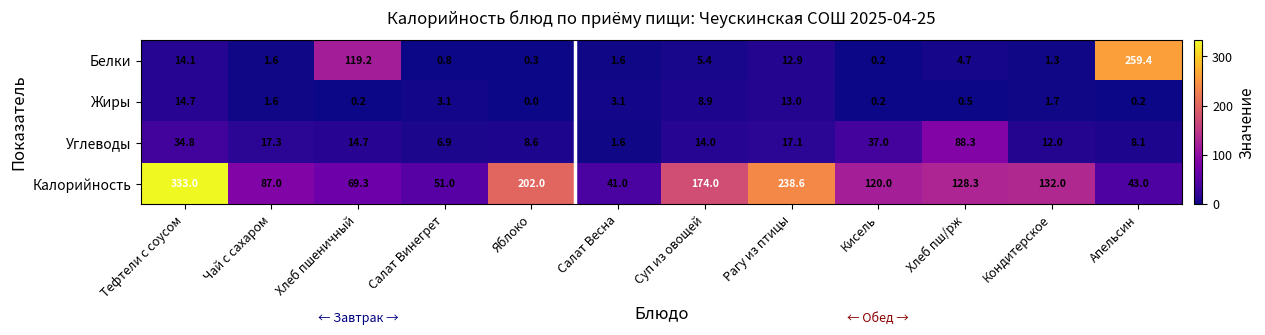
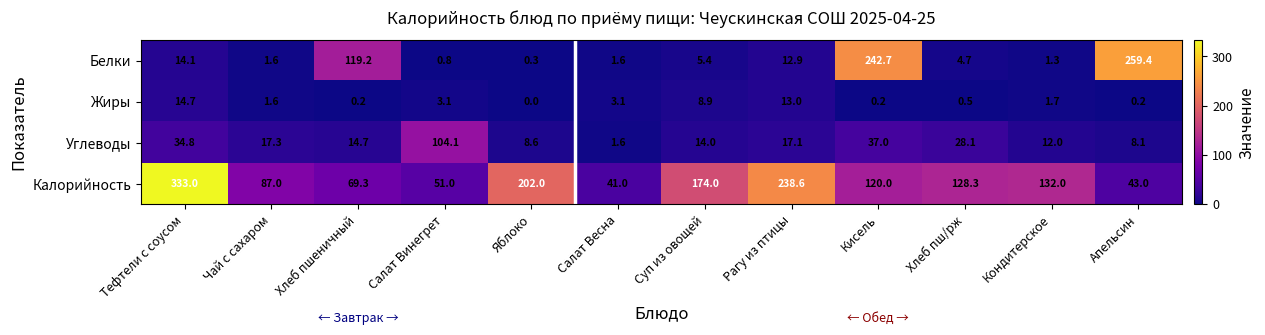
  {
    "Белки": {
      "Тефтели с соусом": 14.1,
      "Чай с сахаром": 1.6,
      "Хлеб пшеничный": 119.2,
      "Салат Винегрет": 0.8,
      "Яблоко": 0.3,
      "Салат Весна": 1.6,
      "Суп из овощей": 5.4,
      "Рагу из птицы": 12.9,
-     "Кисель": 0.2,
+     "Кисель": 242.7,
      "Хлеб пш/рж": 4.7,
      "Кондитерское": 1.3,
      "Апельсин": 259.4
    },
    "Жиры": {
      "Тефтели с соусом": 14.7,
      "Чай с сахаром": 1.6,
      "Хлеб пшеничный": 0.2,
      "Салат Винегрет": 3.1,
      "Яблоко": 0.0,
      "Салат Весна": 3.1,
      "Суп из овощей": 8.9,
      "Рагу из птицы": 13.0,
      "Кисель": 0.2,
      "Хлеб пш/рж": 0.5,
      "Кондитерское": 1.7,
      "Апельсин": 0.2
    },
    "Углеводы": {
      "Тефтели с соусом": 34.8,
      "Чай с сахаром": 17.3,
      "Хлеб пшеничный": 14.7,
-     "Салат Винегрет": 6.9,
+     "Салат Винегрет": 104.1,
      "Яблоко": 8.6,
      "Салат Весна": 1.6,
      "Суп из овощей": 14.0,
      "Рагу из птицы": 17.1,
      "Кисель": 37.0,
-     "Хлеб пш/рж": 88.3,
+     "Хлеб пш/рж": 28.1,
      "Кондитерское": 12.0,
      "Апельсин": 8.1
    },
    "Калорийность": {
      "Тефтели с соусом": 333.0,
      "Чай с сахаром": 87.0,
      "Хлеб пшеничный": 69.3,
      "Салат Винегрет": 51.0,
      "Яблоко": 202.0,
      "Салат Весна": 41.0,
      "Суп из овощей": 174.0,
      "Рагу из птицы": 238.6,
      "Кисель": 120.0,
      "Хлеб пш/рж": 128.3,
      "Кондитерское": 132.0,
      "Апельсин": 43.0
    }
  }
